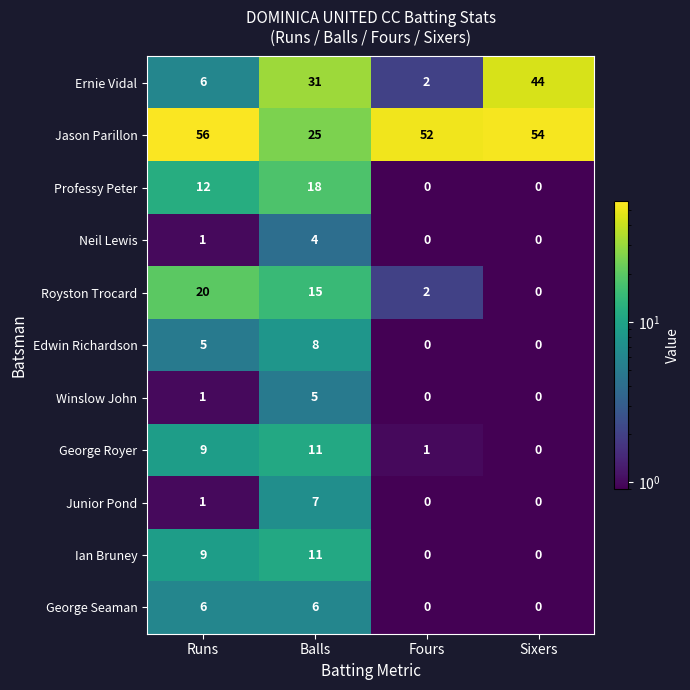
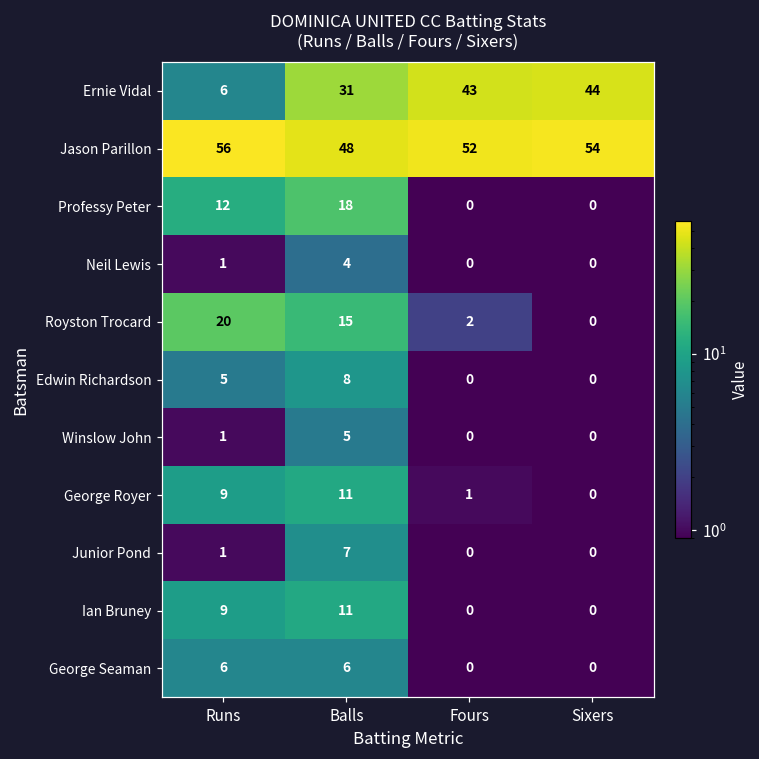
  {
    "Ernie Vidal": {
      "Runs": 6,
      "Balls": 31,
-     "Fours": 2,
+     "Fours": 43,
      "Sixers": 44
    },
    "Jason Parillon": {
      "Runs": 56,
-     "Balls": 25,
+     "Balls": 48,
      "Fours": 52,
      "Sixers": 54
    },
    "Professy Peter": {
      "Runs": 12,
      "Balls": 18,
      "Fours": 0,
      "Sixers": 0
    },
    "Neil Lewis": {
      "Runs": 1,
      "Balls": 4,
      "Fours": 0,
      "Sixers": 0
    },
    "Royston Trocard": {
      "Runs": 20,
      "Balls": 15,
      "Fours": 2,
      "Sixers": 0
    },
    "Edwin Richardson": {
      "Runs": 5,
      "Balls": 8,
      "Fours": 0,
      "Sixers": 0
    },
    "Winslow John": {
      "Runs": 1,
      "Balls": 5,
      "Fours": 0,
      "Sixers": 0
    },
    "George Royer": {
      "Runs": 9,
      "Balls": 11,
      "Fours": 1,
      "Sixers": 0
    },
    "Junior Pond": {
      "Runs": 1,
      "Balls": 7,
      "Fours": 0,
      "Sixers": 0
    },
    "Ian Bruney": {
      "Runs": 9,
      "Balls": 11,
      "Fours": 0,
      "Sixers": 0
    },
    "George Seaman": {
      "Runs": 6,
      "Balls": 6,
      "Fours": 0,
      "Sixers": 0
    }
  }
